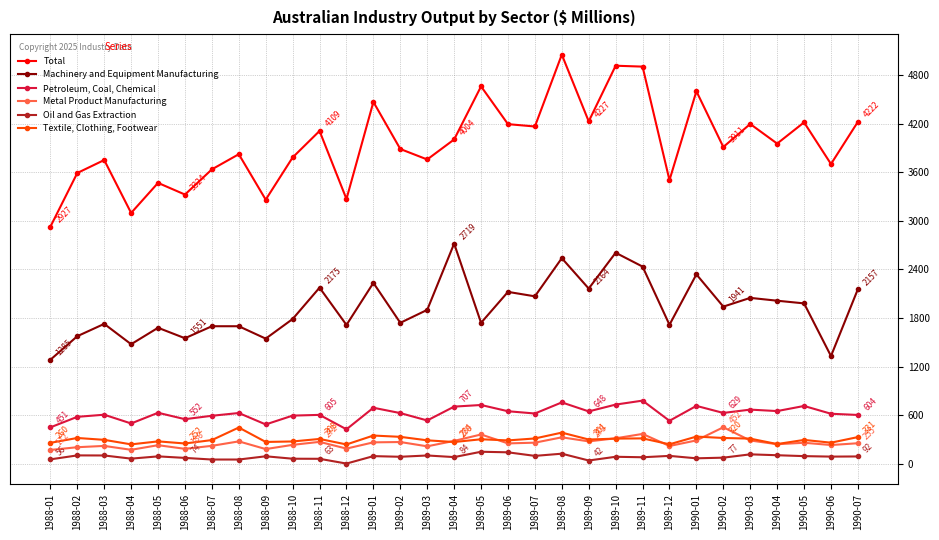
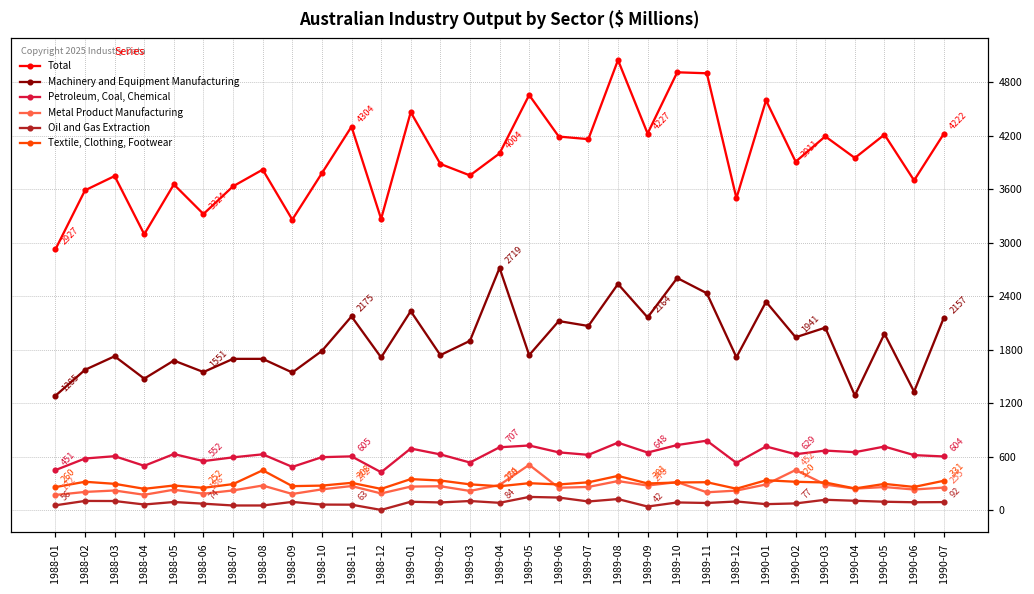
  {
    "Total": {
      "1988-01": 2927,
-     "1988-05": 3500,
+     "1988-05": 3700,
      "1988-06": 3324,
-     "1988-11": 4109,
+     "1988-11": 4304,
      "1989-04": 4004,
      "1989-09": 4227,
      "1990-02": 3911,
      "1990-07": 4222
    },
    "Machinery and Equipment Manufacturing": {
      "1988-03": 1700,
      "1988-04": 1500,
      "1988-05": 1700,
      "1988-08": 1700,
      "1988-09": 1500,
      "1988-10": 1800,
      "1988-12": 1700,
      "1989-01": 2200,
      "1989-02": 1700,
      "1989-03": 1900,
      "1989-05": 1700,
      "1989-06": 2100,
      "1989-07": 2100,
      "1989-08": 2500,
      "1989-10": 2600,
      "1989-11": 2400,
      "1989-12": 1700,
      "1990-01": 2300,
-     "1990-04": 2000,
+     "1990-04": 1300,
      "1990-05": 2000,
      "1990-06": 1300
    },
    "Metal Product Manufacturing": {
      "1988-02": 200,
      "1988-03": 200,
      "1988-04": 200,
      "1988-05": 200,
      "1988-07": 200,
      "1988-08": 300,
      "1988-09": 200,
      "1988-10": 200,
      "1988-12": 200,
      "1989-01": 300,
      "1989-02": 300,
      "1989-03": 200,
-     "1989-05": 400,
+     "1989-05": 500,
      "1989-06": 300,
      "1989-07": 300,
      "1989-08": 300,
-     "1989-11": 400,
+     "1989-11": 200,
      "1990-01": 300,
      "1990-05": 300
    },
    "Textile, Clothing, Footwear": {
      "1988-02": 300,
      "1988-03": 300,
      "1988-04": 200,
      "1988-05": 300,
      "1988-07": 300,
      "1988-08": 400,
      "1988-09": 300,
      "1988-10": 300,
      "1988-12": 200,
      "1989-01": 400,
      "1989-02": 300,
      "1989-03": 300,
      "1989-05": 300,
      "1989-06": 300,
      "1989-07": 300,
      "1989-08": 400,
      "1989-11": 300,
      "1990-01": 300,
      "1990-05": 300
    }
  }
